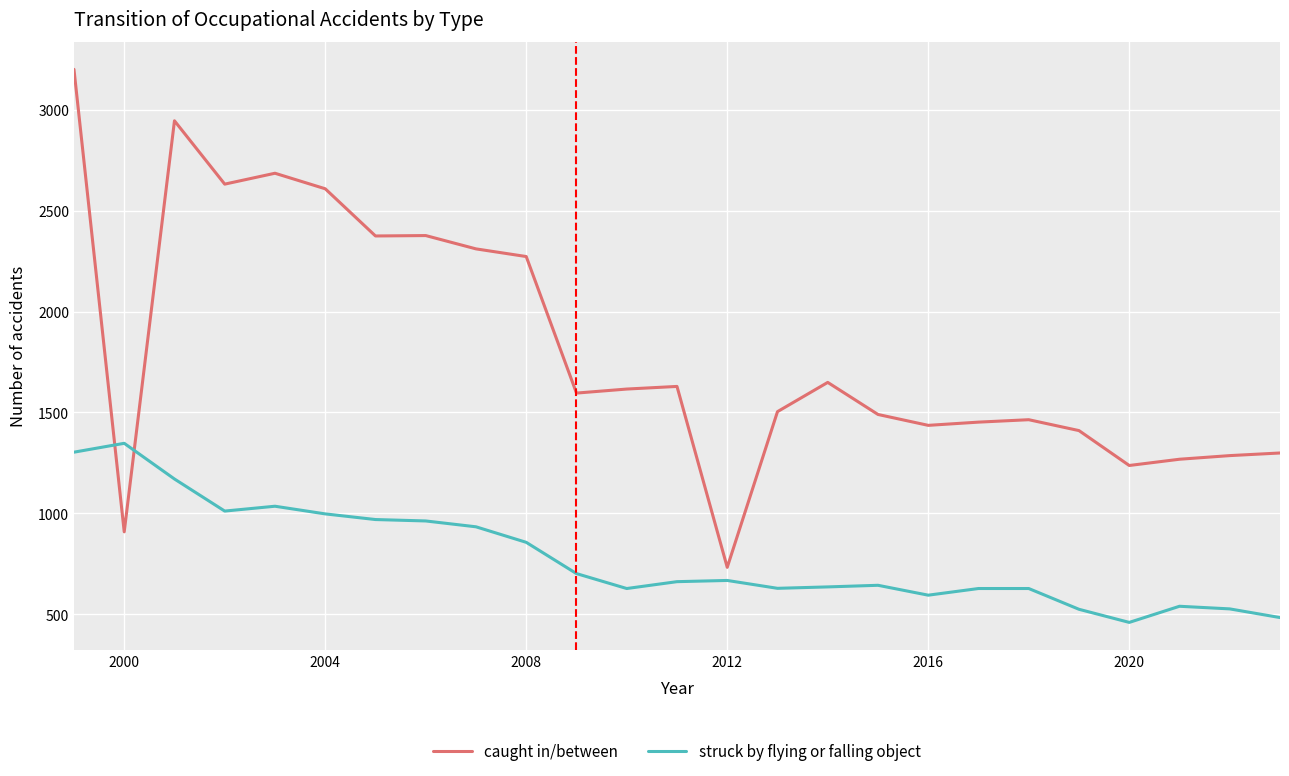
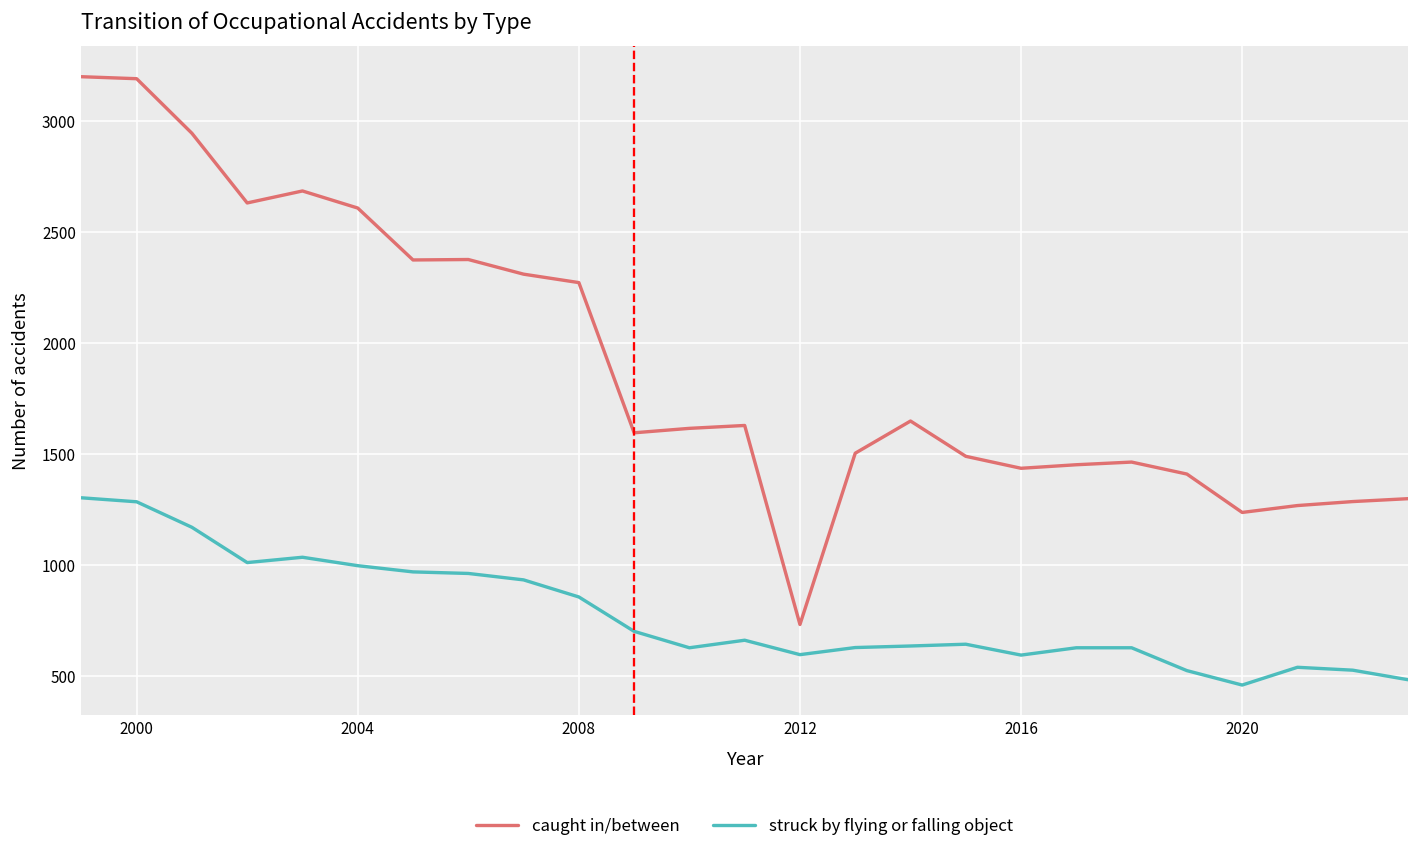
  {
    "caught in/between": {
-     "2000": 910,
+     "2000": 3190,
      "2004": 2610,
      "2008": 2270,
      "2012": 730,
      "2016": 1440,
      "2020": 1240
    },
    "struck by flying or falling object": {
-     "2000": 1350,
+     "2000": 1290,
      "2004": 1000,
      "2008": 860,
-     "2012": 670,
+     "2012": 600,
      "2016": 590,
      "2020": 460
    }
  }
